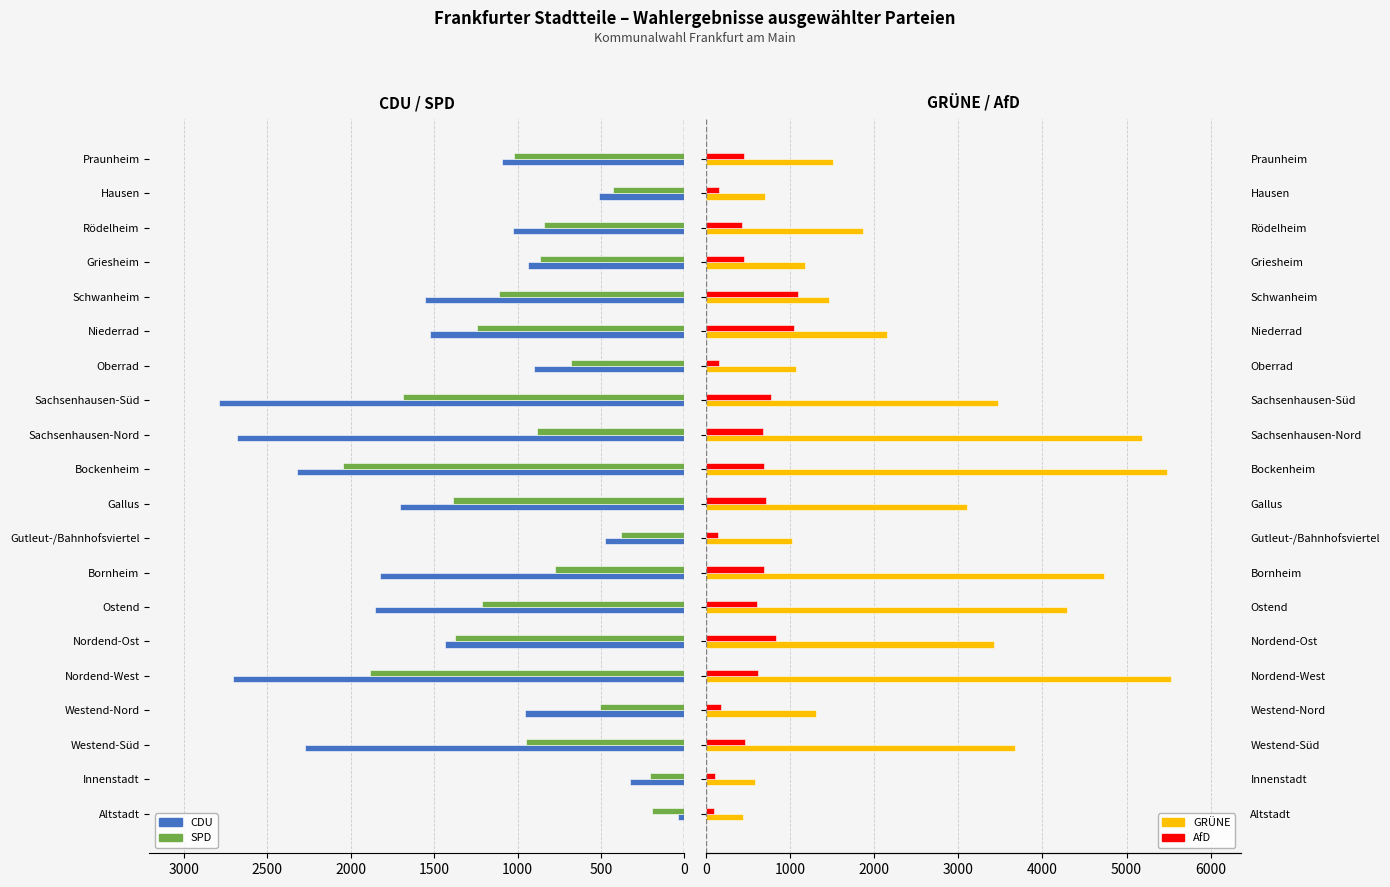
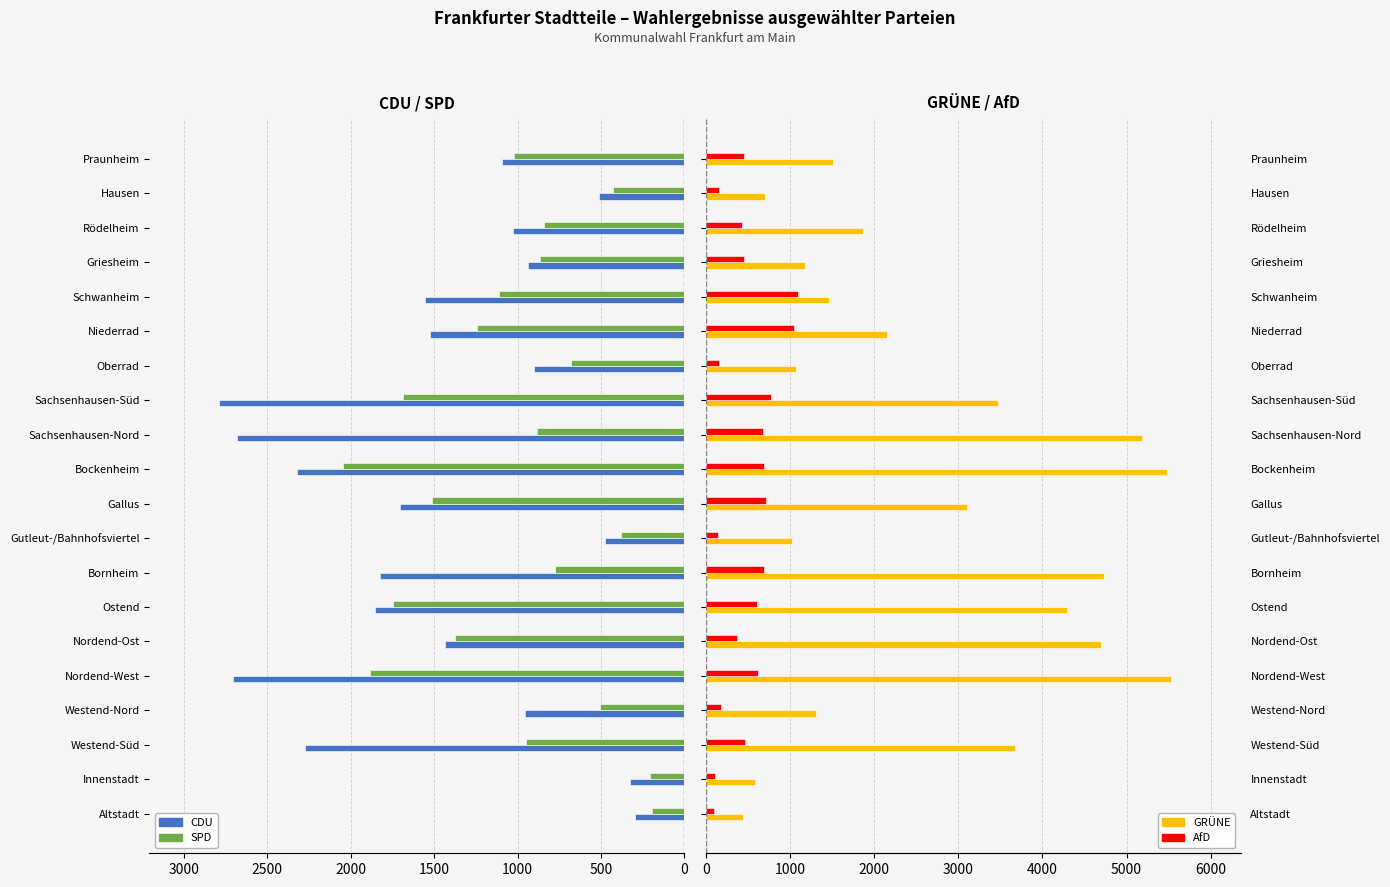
  {
    "CDU / SPD": {
      "CDU": {
        "Praunheim": 1090,
        "Hausen": 510,
        "Rödelheim": 1030,
        "Griesheim": 940,
        "Schwanheim": 1550,
        "Niederrad": 1530,
        "Oberrad": 900,
        "Sachsenhausen-Süd": 2790,
        "Sachsenhausen-Nord": 2680,
        "Bockenheim": 2320,
        "Gallus": 1710,
        "Gutleut-/Bahnhofsviertel": 480,
        "Bornheim": 1830,
        "Ostend": 1860,
        "Nordend-Ost": 1440,
        "Nordend-West": 2700,
        "Westend-Nord": 960,
        "Westend-Süd": 2280,
        "Innenstadt": 320,
-       "Altstadt": 40
+       "Altstadt": 290
      },
      "SPD": {
        "Praunheim": 1020,
        "Hausen": 430,
        "Rödelheim": 840,
        "Griesheim": 870,
        "Schwanheim": 1110,
        "Niederrad": 1250,
        "Oberrad": 680,
        "Sachsenhausen-Süd": 1690,
        "Sachsenhausen-Nord": 890,
        "Bockenheim": 2050,
-       "Gallus": 1390,
+       "Gallus": 1510,
        "Gutleut-/Bahnhofsviertel": 380,
        "Bornheim": 780,
-       "Ostend": 1210,
+       "Ostend": 1750,
        "Nordend-Ost": 1380,
        "Nordend-West": 1880,
        "Westend-Nord": 500,
        "Westend-Süd": 950,
        "Innenstadt": 210,
        "Altstadt": 190
      }
    },
    "GRÜNE / AfD": {
      "GRÜNE": {
        "Praunheim": 1500,
        "Hausen": 700,
        "Rödelheim": 1900,
        "Griesheim": 1200,
        "Schwanheim": 1500,
        "Niederrad": 2200,
        "Oberrad": 1100,
        "Sachsenhausen-Süd": 3500,
        "Sachsenhausen-Nord": 5200,
        "Bockenheim": 5500,
        "Gallus": 3100,
        "Gutleut-/Bahnhofsviertel": 1000,
        "Bornheim": 4700,
        "Ostend": 4300,
-       "Nordend-Ost": 3400,
+       "Nordend-Ost": 4700,
        "Nordend-West": 5500,
        "Westend-Nord": 1300,
        "Westend-Süd": 3700,
        "Innenstadt": 600,
        "Altstadt": 400
      },
      "AfD": {
        "Praunheim": 500,
        "Hausen": 200,
        "Rödelheim": 400,
        "Griesheim": 500,
        "Schwanheim": 1100,
        "Niederrad": 1100,
        "Oberrad": 200,
        "Sachsenhausen-Süd": 800,
        "Sachsenhausen-Nord": 700,
        "Bockenheim": 700,
        "Gallus": 700,
        "Gutleut-/Bahnhofsviertel": 200,
        "Bornheim": 700,
        "Ostend": 600,
-       "Nordend-Ost": 800,
+       "Nordend-Ost": 400,
        "Nordend-West": 600,
        "Westend-Nord": 200,
        "Westend-Süd": 500,
        "Innenstadt": 100,
        "Altstadt": 100
      }
    }
  }
